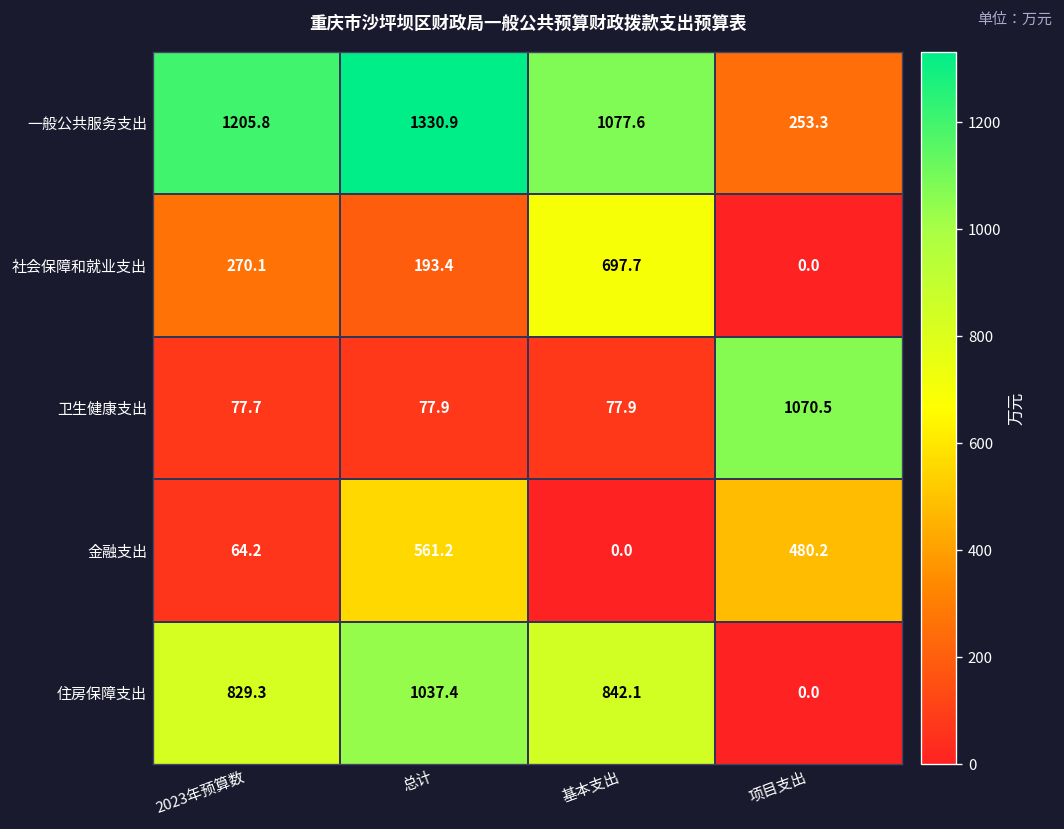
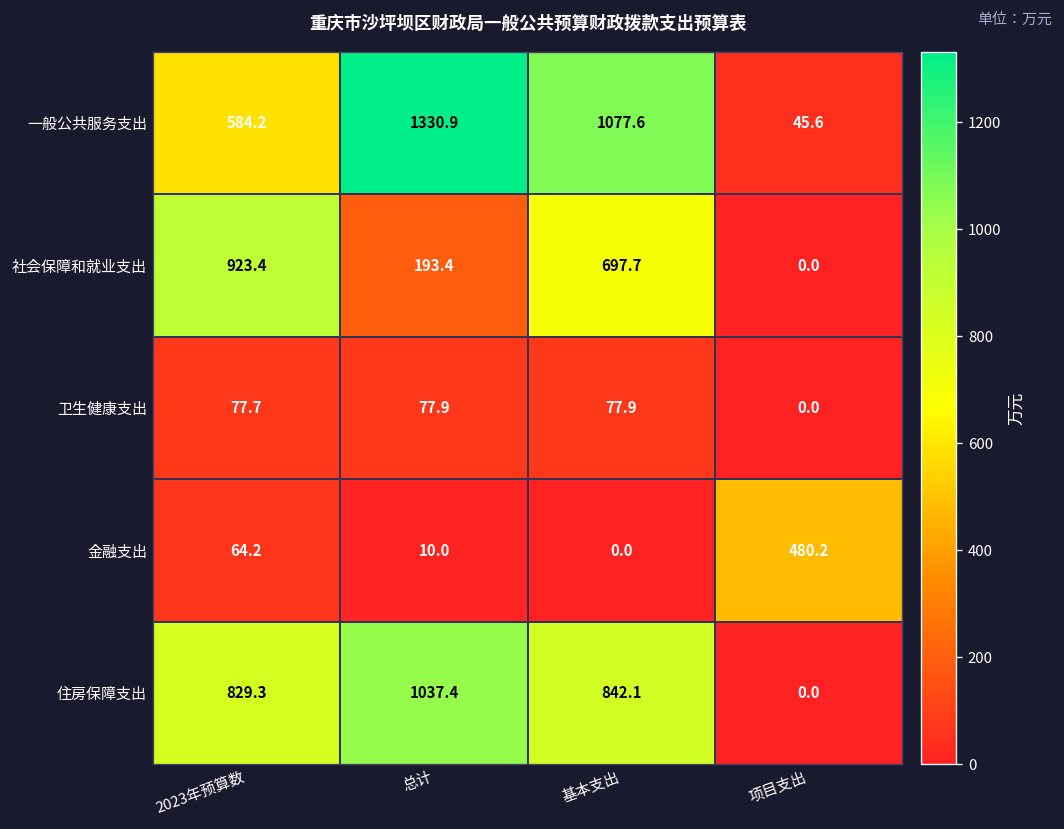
  {
    "一般公共服务支出": {
-     "2023年预算数": 1205.8,
+     "2023年预算数": 584.2,
      "总计": 1330.9,
      "基本支出": 1077.6,
-     "项目支出": 253.3
+     "项目支出": 45.6
    },
    "社会保障和就业支出": {
-     "2023年预算数": 270.1,
+     "2023年预算数": 923.4,
      "总计": 193.4,
      "基本支出": 697.7,
      "项目支出": 0.0
    },
    "卫生健康支出": {
      "2023年预算数": 77.7,
      "总计": 77.9,
      "基本支出": 77.9,
-     "项目支出": 1070.5
+     "项目支出": 0.0
    },
    "金融支出": {
      "2023年预算数": 64.2,
-     "总计": 561.2,
+     "总计": 10.0,
      "基本支出": 0.0,
      "项目支出": 480.2
    },
    "住房保障支出": {
      "2023年预算数": 829.3,
      "总计": 1037.4,
      "基本支出": 842.1,
      "项目支出": 0.0
    }
  }
